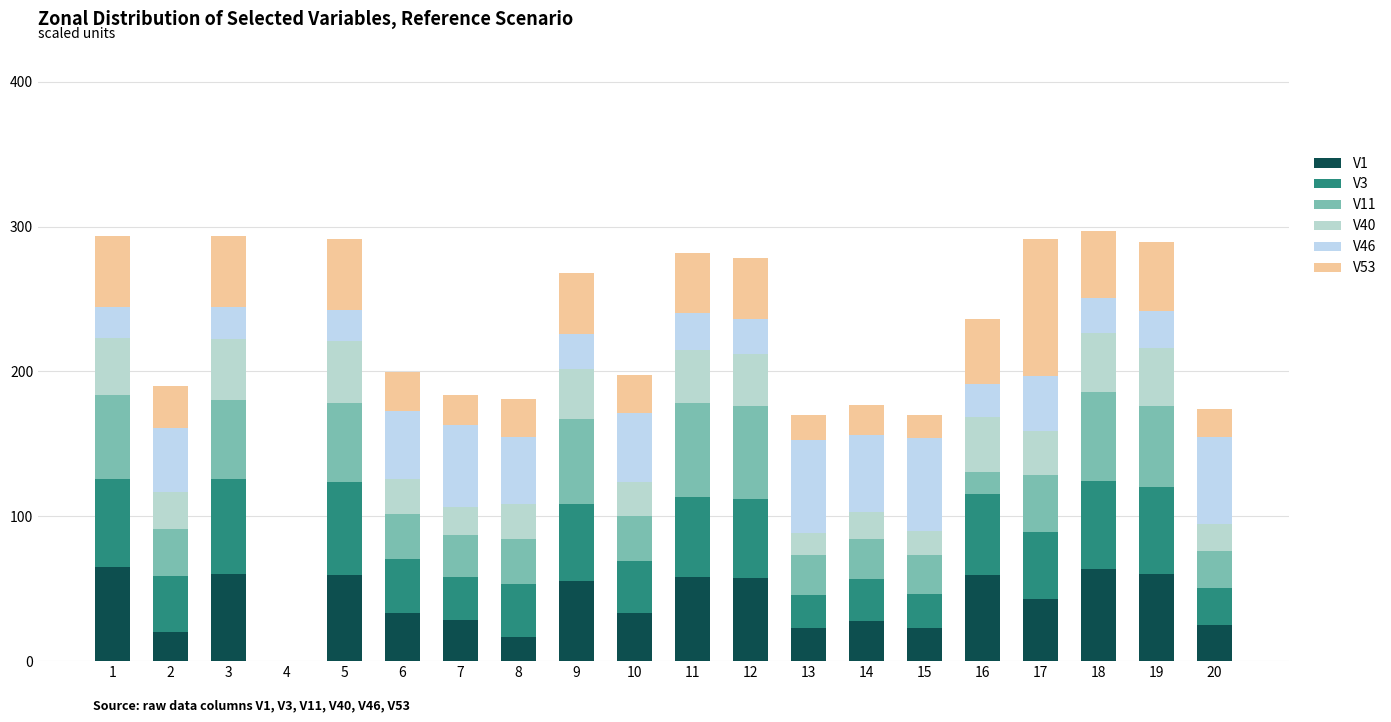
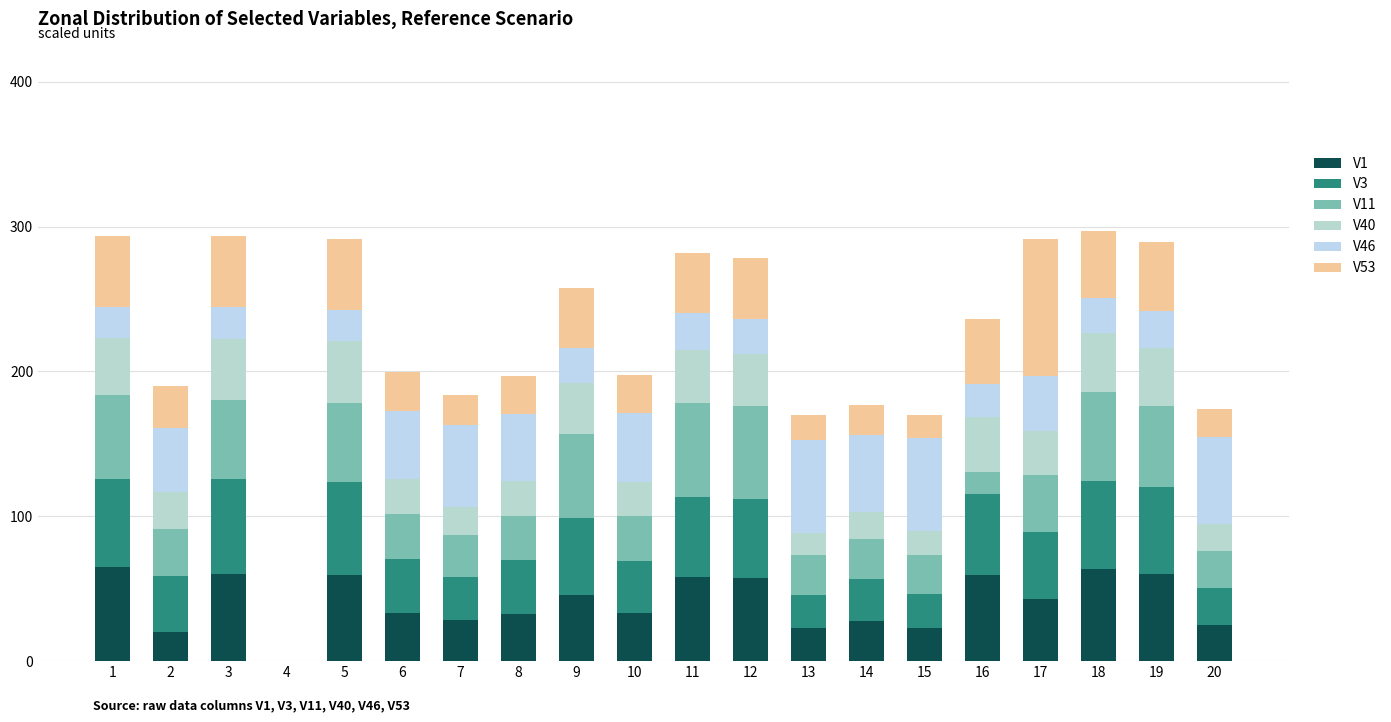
  {
    "V1": {
      "1": 65,
      "2": 20,
      "3": 60,
      "4": 0,
      "5": 59,
      "6": 33,
      "7": 28,
-     "8": 17,
-     "9": 56,
+     "8": 33,
+     "9": 46,
      "10": 33,
      "11": 58,
      "12": 57,
      "13": 23,
      "14": 28,
      "15": 23,
      "16": 59,
      "17": 43,
      "18": 63,
      "19": 60,
      "20": 25
    },
    "V3": {
      "1": 60,
      "2": 39,
      "3": 65,
      "4": 0,
      "5": 65,
      "6": 37,
      "7": 30,
      "8": 37,
      "9": 53,
      "10": 36,
      "11": 55,
      "12": 55,
      "13": 23,
      "14": 29,
      "15": 23,
      "16": 56,
      "17": 46,
      "18": 61,
      "19": 60,
      "20": 26
    },
    "V11": {
      "1": 58,
      "2": 32,
      "3": 55,
      "4": 0,
      "5": 54,
      "6": 32,
      "7": 29,
      "8": 31,
      "9": 58,
      "10": 31,
      "11": 65,
      "12": 64,
      "13": 27,
      "14": 27,
      "15": 27,
      "16": 15,
      "17": 39,
      "18": 61,
      "19": 56,
      "20": 26
    },
    "V53": {
      "1": 49,
      "2": 29,
      "3": 49,
      "4": 0,
      "5": 49,
      "6": 27,
      "7": 21,
      "8": 26,
      "9": 42,
      "10": 26,
      "11": 41,
      "12": 42,
      "13": 17,
      "14": 21,
      "15": 16,
      "16": 45,
      "17": 94,
      "18": 47,
      "19": 48,
      "20": 19
    }
  }
